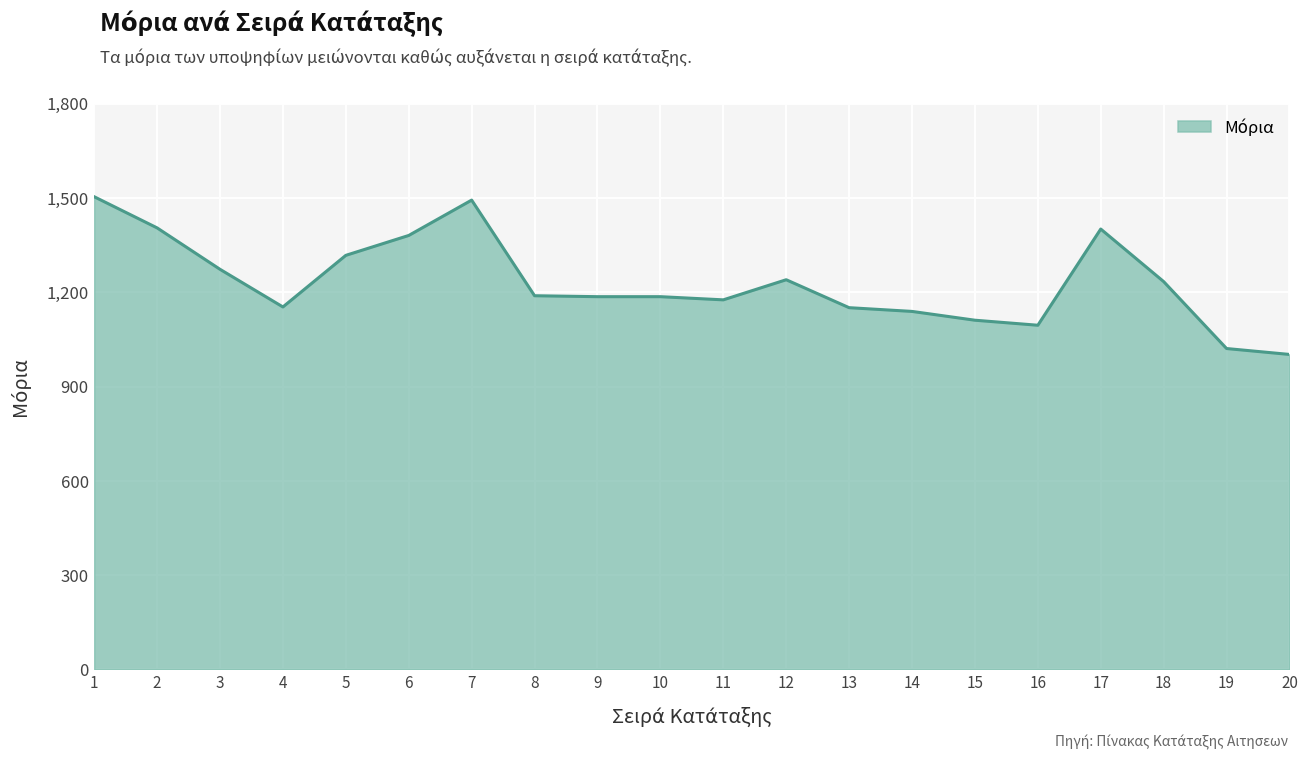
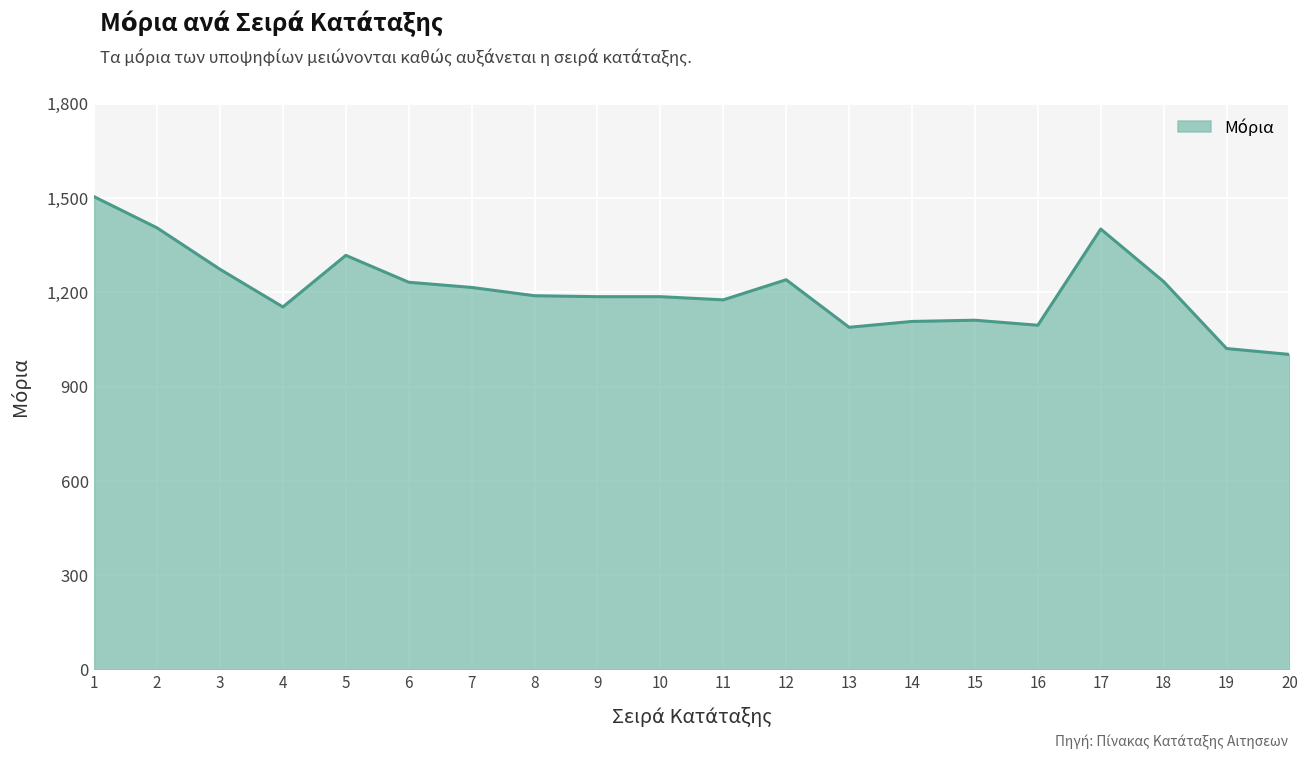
  {
    "1": "1,500",
    "2": "1,410",
    "3": "1,270",
    "4": "1,150",
    "5": "1,320",
-   "6": "1,380",
-   "7": "1,490",
+   "6": "1,230",
+   "7": "1,220",
    "8": "1,190",
    "9": "1,190",
    "10": "1,190",
    "11": "1,180",
    "12": "1,240",
-   "13": "1,150",
-   "14": "1,140",
+   "13": "1,090",
+   "14": "1,110",
    "15": "1,110",
    "16": "1,100",
    "17": "1,400",
    "18": "1,230",
    "19": "1,020",
    "20": "1,000"
  }
